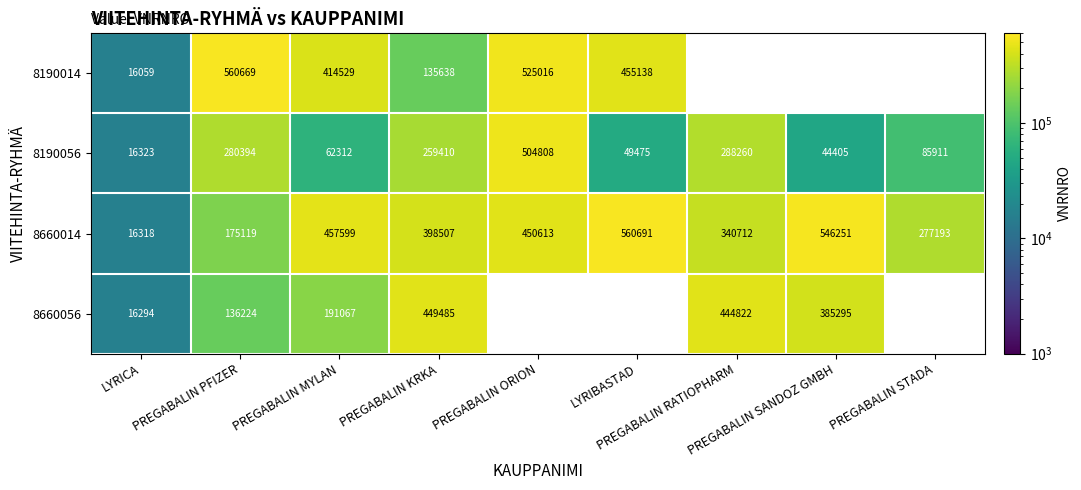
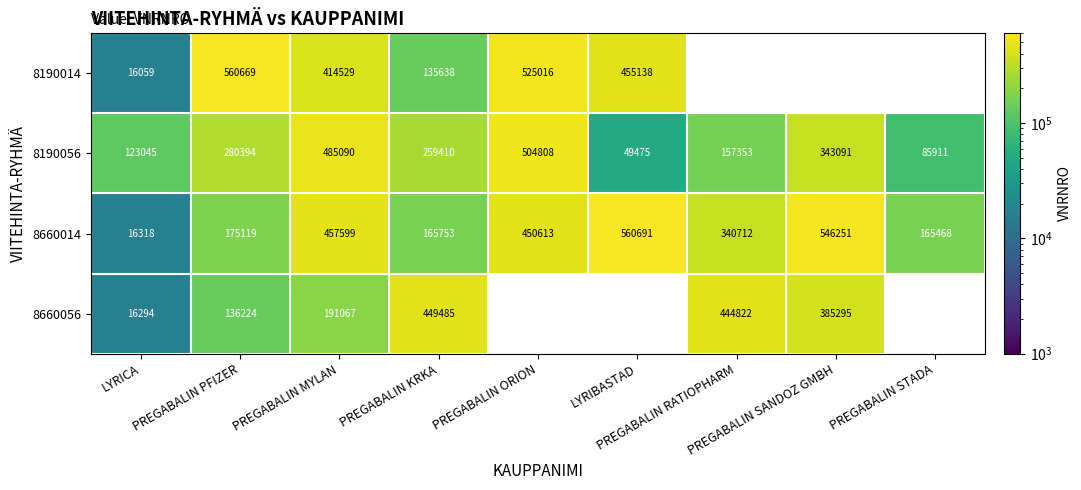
  {
    "8190014": {
      "LYRICA": 16059,
      "PREGABALIN PFIZER": 560669,
      "PREGABALIN MYLAN": 414529,
      "PREGABALIN KRKA": 135638,
      "PREGABALIN ORION": 525016,
      "LYRIBASTAD": 455138
    },
    "8190056": {
-     "LYRICA": 16323,
+     "LYRICA": 123045,
      "PREGABALIN PFIZER": 280394,
-     "PREGABALIN MYLAN": 62312,
+     "PREGABALIN MYLAN": 485090,
      "PREGABALIN KRKA": 259410,
      "PREGABALIN ORION": 504808,
      "LYRIBASTAD": 49475,
-     "PREGABALIN RATIOPHARM": 288260,
-     "PREGABALIN SANDOZ GMBH": 44405,
+     "PREGABALIN RATIOPHARM": 157353,
+     "PREGABALIN SANDOZ GMBH": 343091,
      "PREGABALIN STADA": 85911
    },
    "8660014": {
      "LYRICA": 16318,
      "PREGABALIN PFIZER": 175119,
      "PREGABALIN MYLAN": 457599,
-     "PREGABALIN KRKA": 398507,
+     "PREGABALIN KRKA": 165753,
      "PREGABALIN ORION": 450613,
      "LYRIBASTAD": 560691,
      "PREGABALIN RATIOPHARM": 340712,
      "PREGABALIN SANDOZ GMBH": 546251,
-     "PREGABALIN STADA": 277193
+     "PREGABALIN STADA": 165468
    },
    "8660056": {
      "LYRICA": 16294,
      "PREGABALIN PFIZER": 136224,
      "PREGABALIN MYLAN": 191067,
      "PREGABALIN KRKA": 449485,
      "PREGABALIN RATIOPHARM": 444822,
      "PREGABALIN SANDOZ GMBH": 385295
    }
  }
